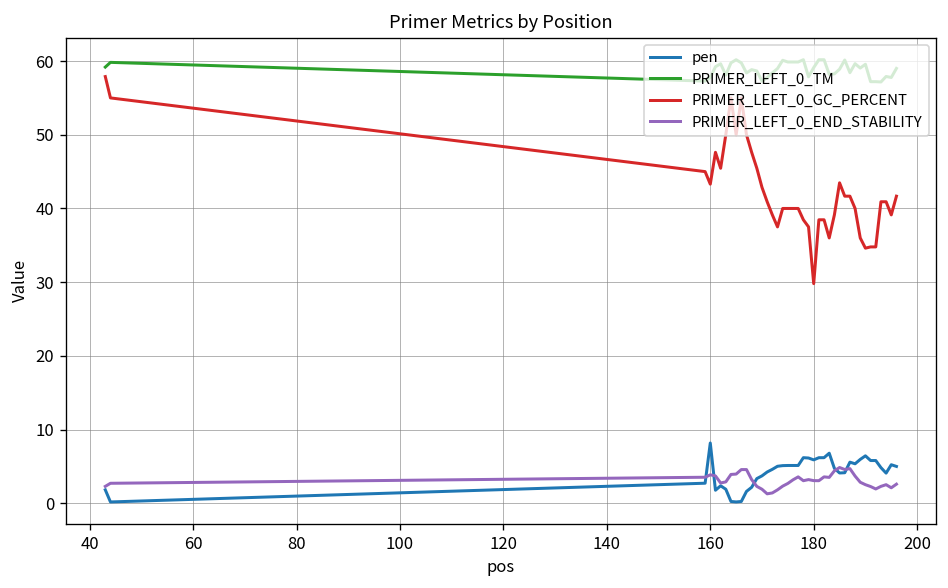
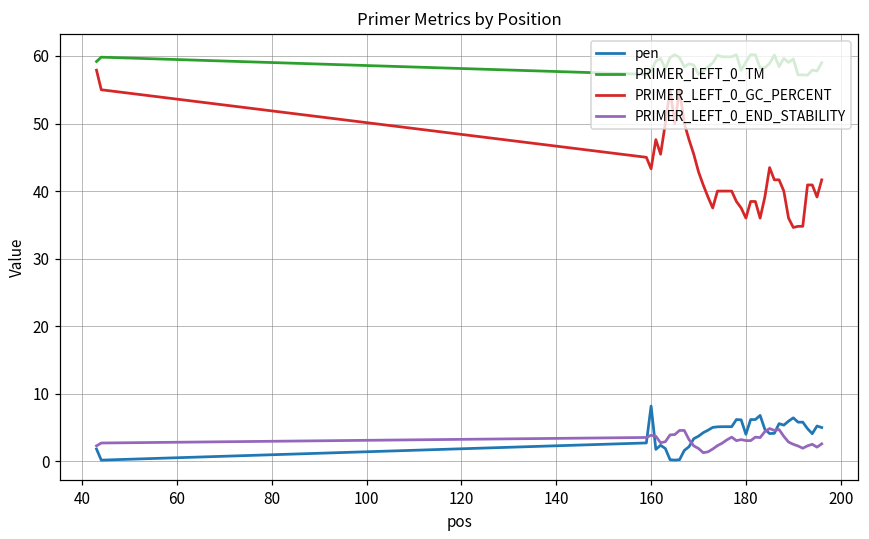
  {
    "pen": {
      "160": 8,
-     "180": 6
+     "180": 4
    },
    "PRIMER_LEFT_0_GC_PERCENT": {
      "160": 43,
-     "180": 30
+     "180": 36
    },
    "PRIMER_LEFT_0_END_STABILITY": {
      "160": 4,
      "180": 3
    }
  }
